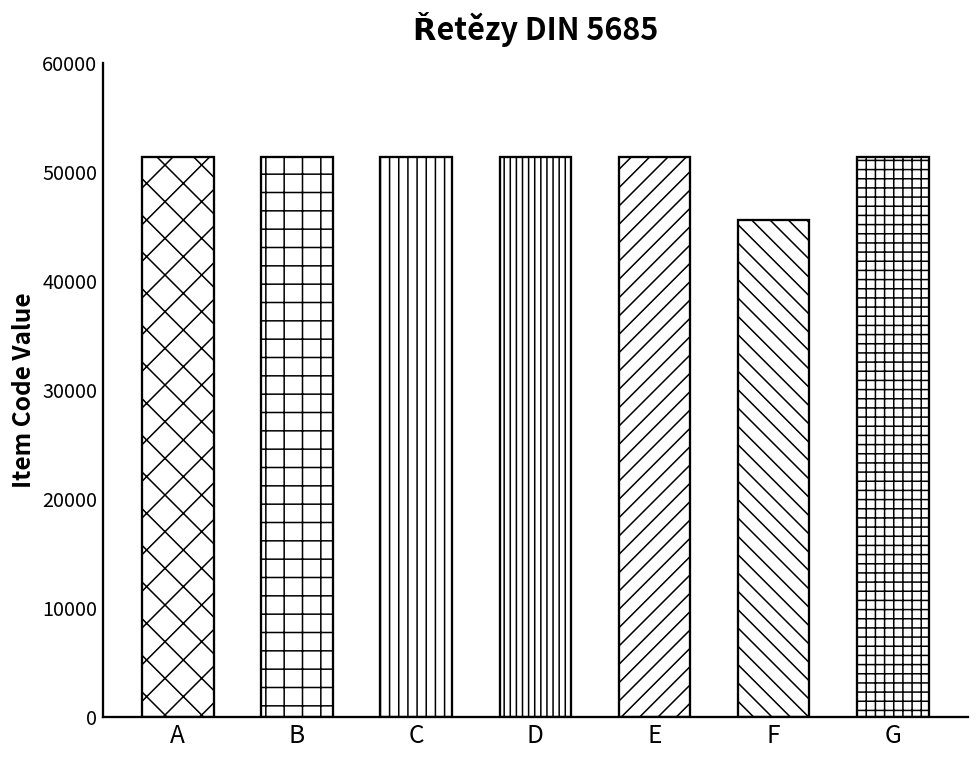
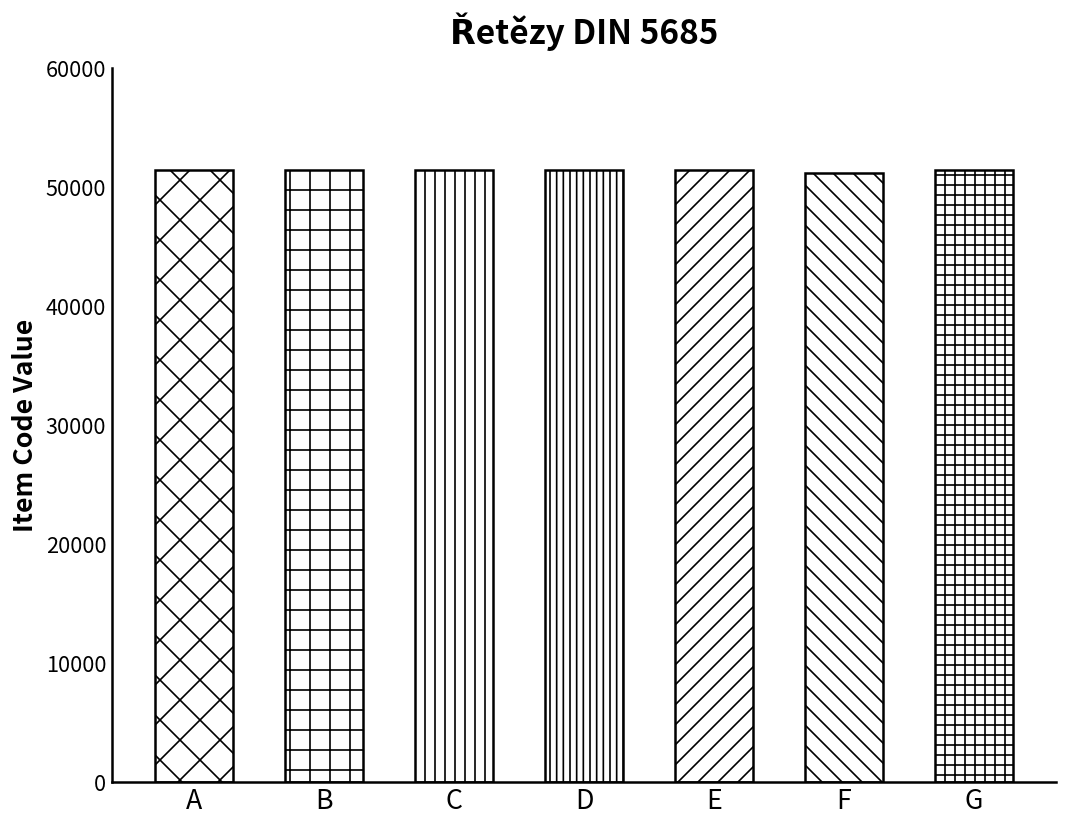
  {
    "A": 51000,
    "B": 51000,
    "C": 51000,
    "D": 51000,
    "E": 51000,
-   "F": 46000,
+   "F": 51000,
    "G": 51000
  }
